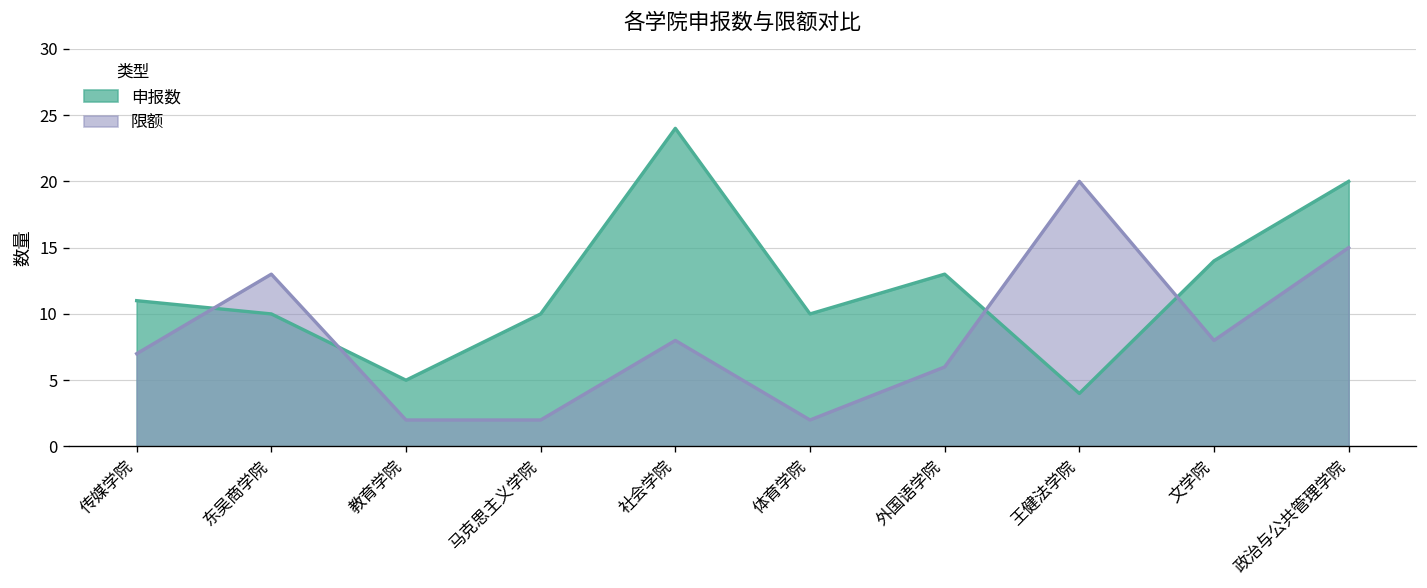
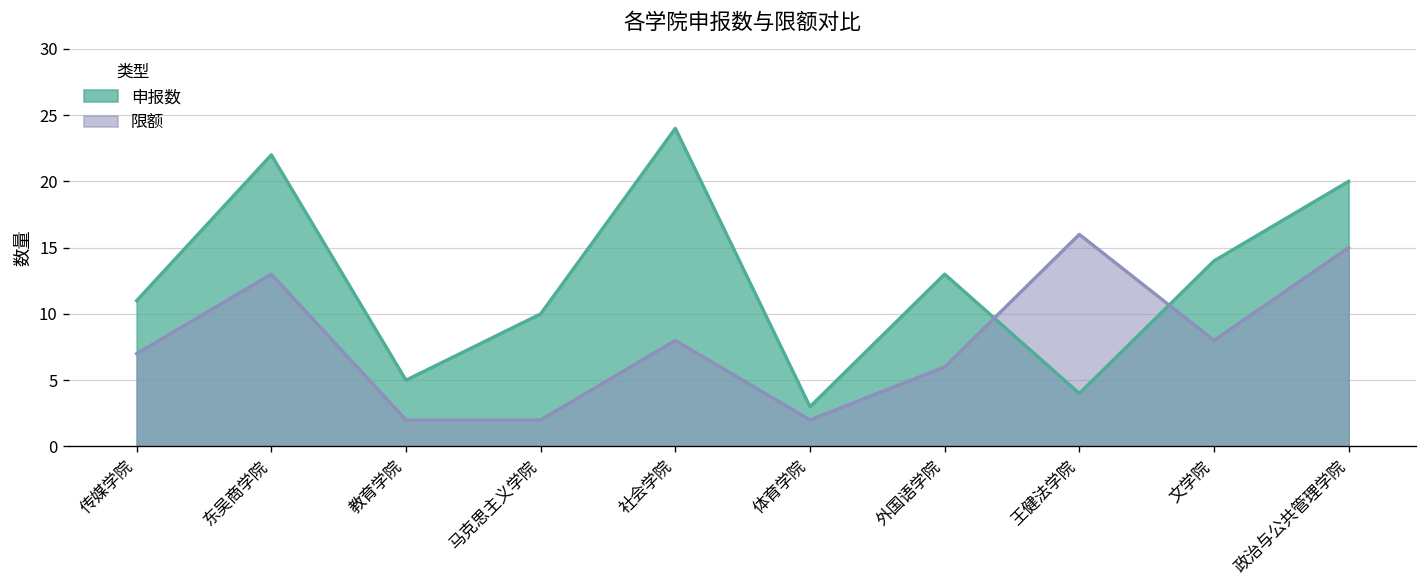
  {
    "申报数": {
      "传媒学院": 11,
-     "东吴商学院": 10,
+     "东吴商学院": 22,
      "教育学院": 5,
      "马克思主义学院": 10,
      "社会学院": 24,
-     "体育学院": 10,
+     "体育学院": 3,
      "外国语学院": 13,
      "王健法学院": 4,
      "文学院": 14,
      "政治与公共管理学院": 20
    },
    "限额": {
      "传媒学院": 7,
      "东吴商学院": 13,
      "教育学院": 2,
      "马克思主义学院": 2,
      "社会学院": 8,
      "体育学院": 2,
      "外国语学院": 6,
-     "王健法学院": 20,
+     "王健法学院": 16,
      "文学院": 8,
      "政治与公共管理学院": 15
    }
  }
